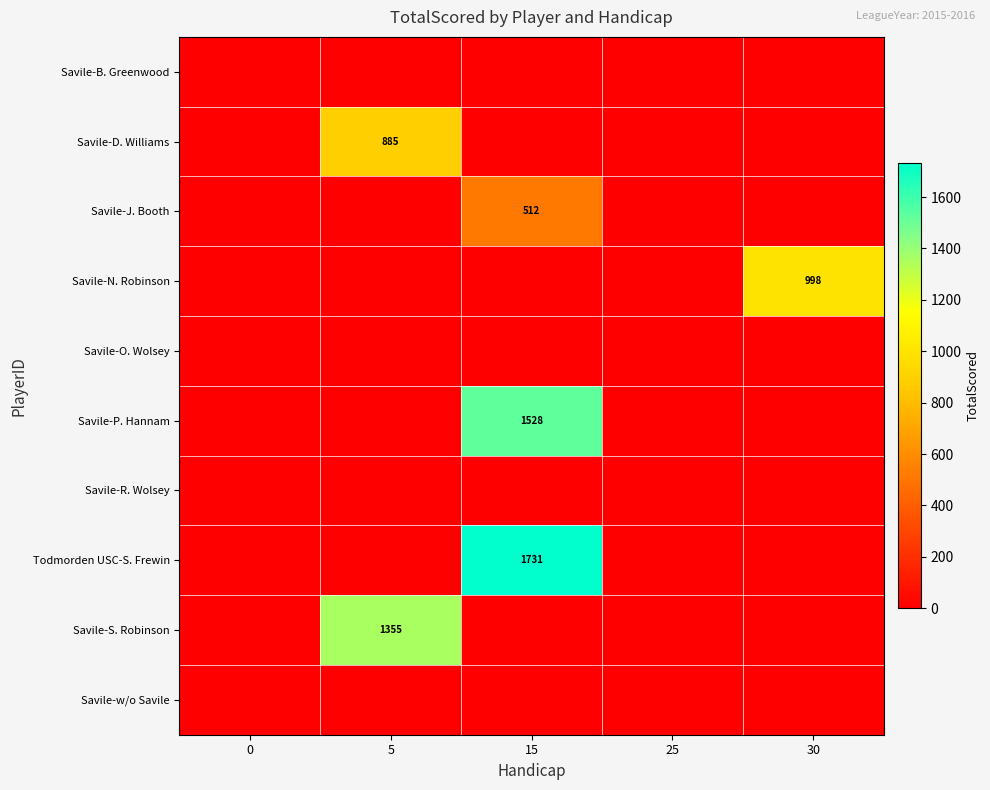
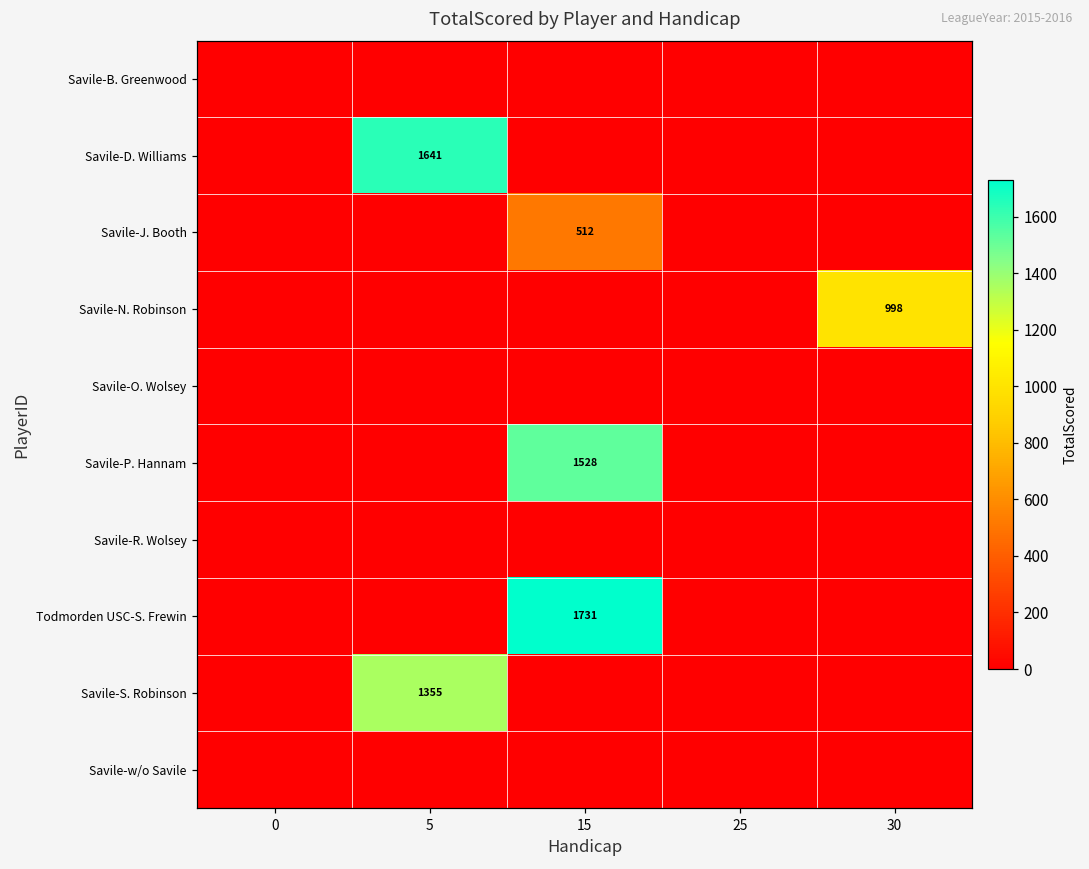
  {
    "Savile-D. Williams": {
-     "5": 885
+     "5": 1641
    },
    "Savile-J. Booth": {
      "15": 512
    },
    "Savile-N. Robinson": {
      "30": 998
    },
    "Savile-P. Hannam": {
      "15": 1528
    },
    "Todmorden USC-S. Frewin": {
      "15": 1731
    },
    "Savile-S. Robinson": {
      "5": 1355
    }
  }
